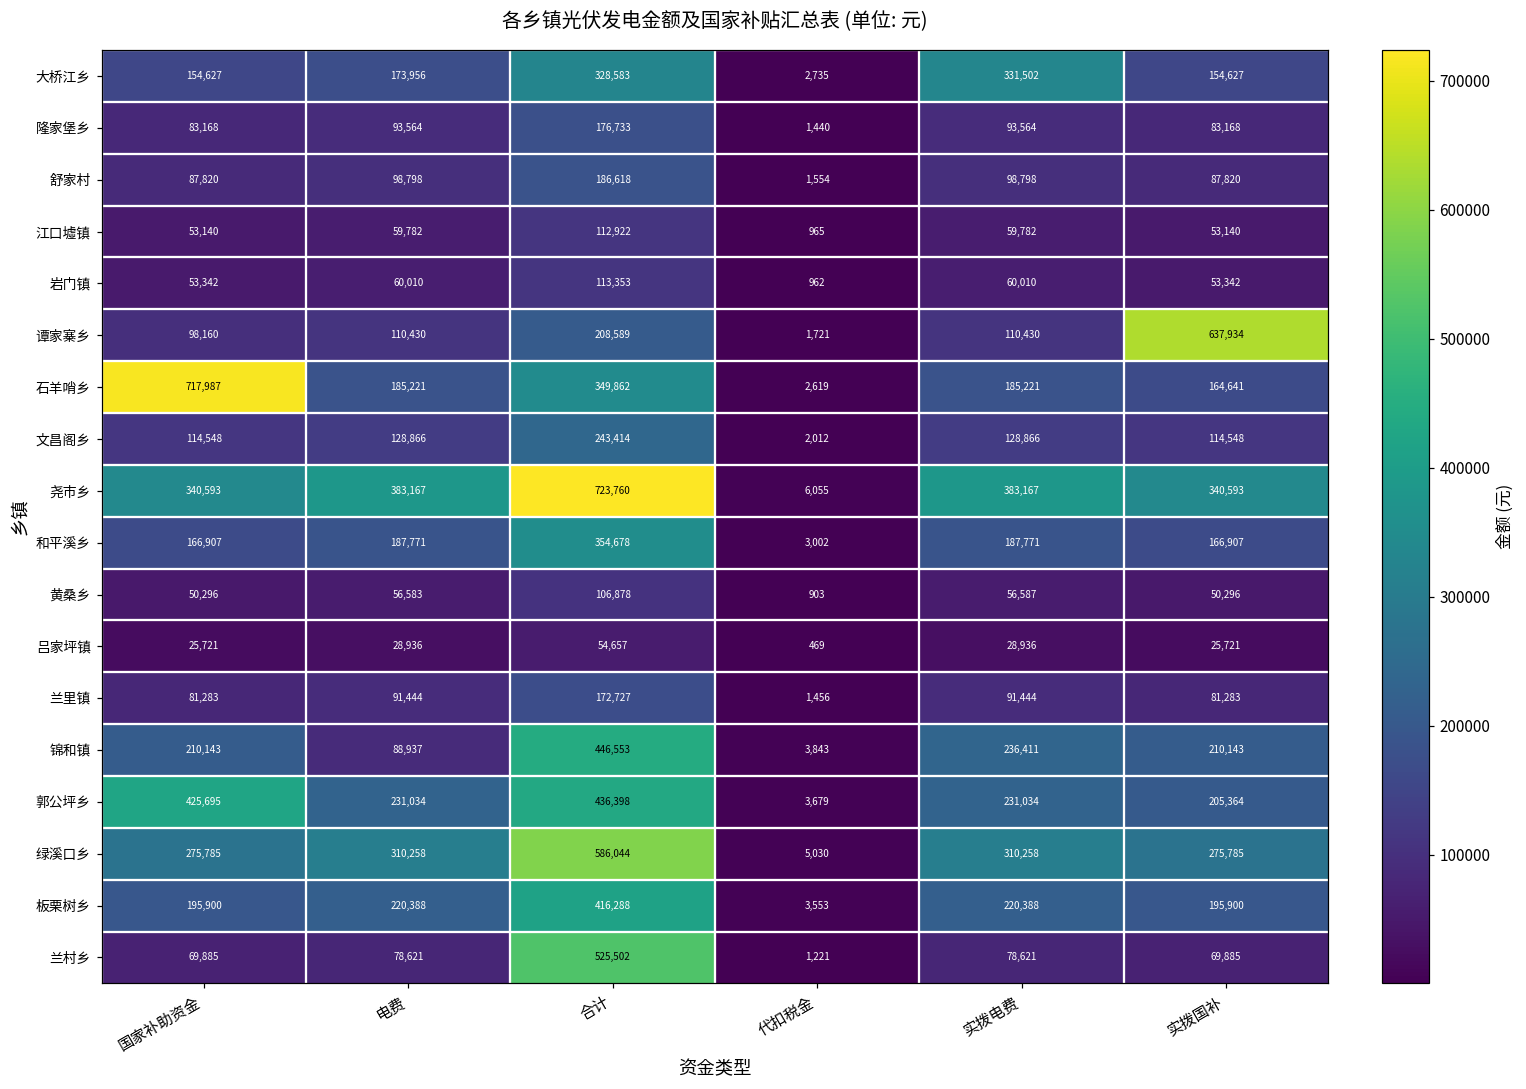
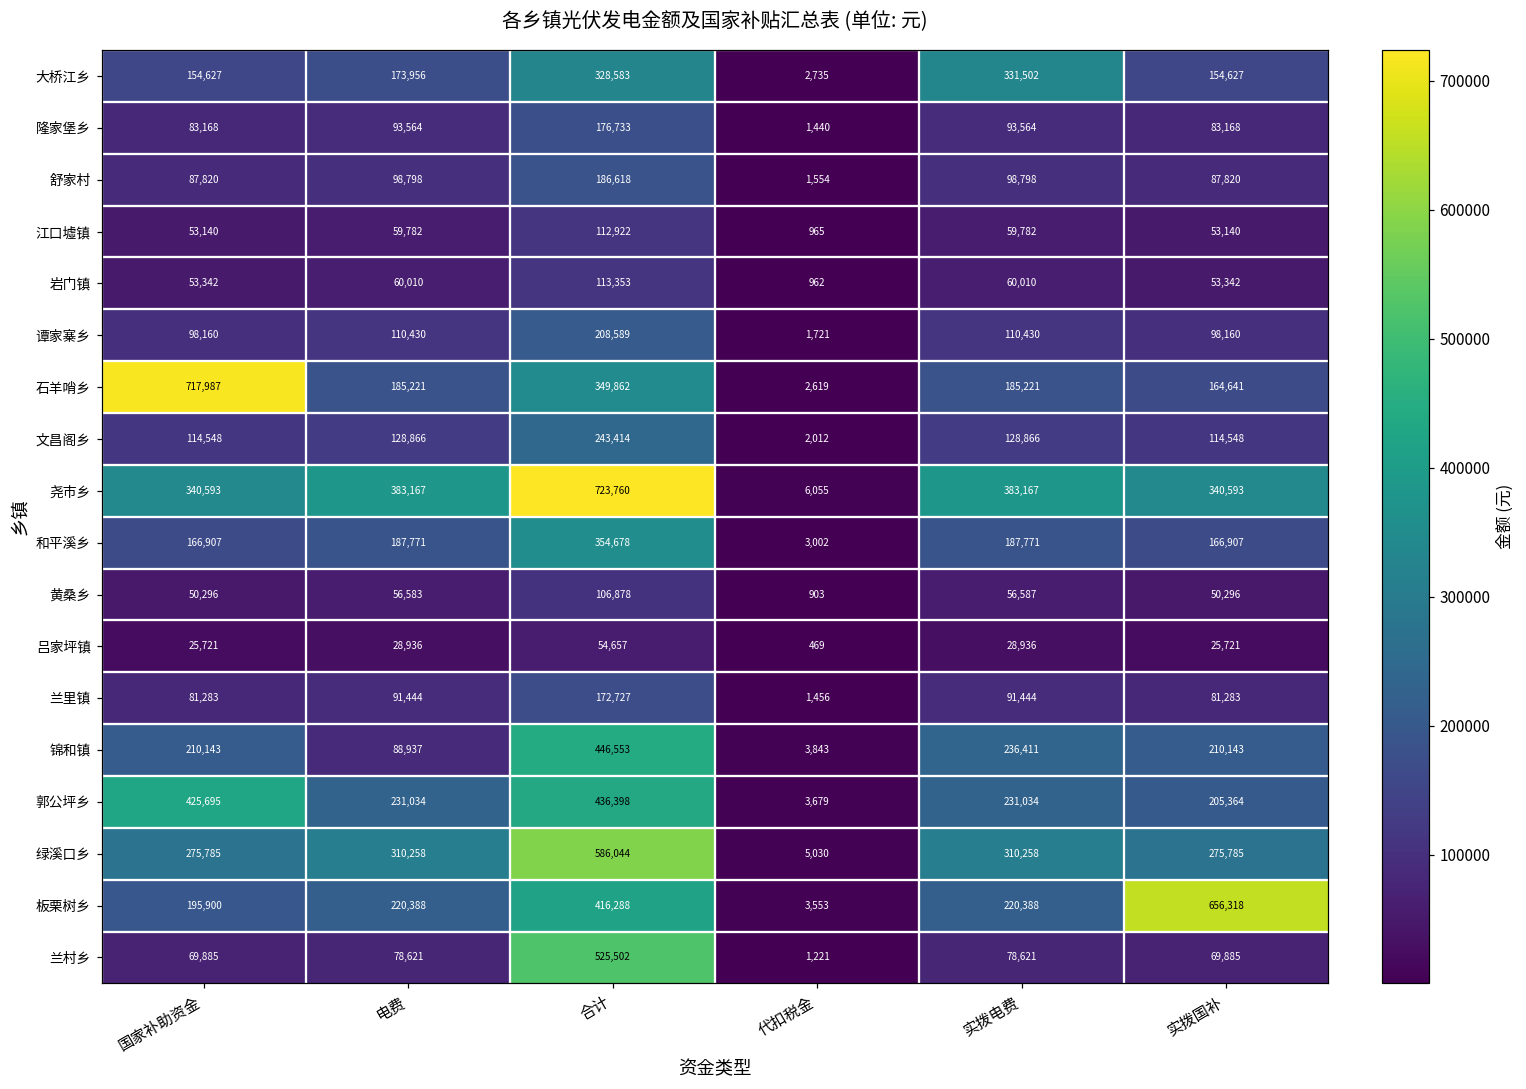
  {
    "大桥江乡": {
      "国家补助资金": "154,627",
      "电费": "173,956",
      "合计": "328,583",
      "代扣税金": "2,735",
      "实拨电费": "331,502",
      "实拨国补": "154,627"
    },
    "隆家堡乡": {
      "国家补助资金": "83,168",
      "电费": "93,564",
      "合计": "176,733",
      "代扣税金": "1,440",
      "实拨电费": "93,564",
      "实拨国补": "83,168"
    },
    "舒家村": {
      "国家补助资金": "87,820",
      "电费": "98,798",
      "合计": "186,618",
      "代扣税金": "1,554",
      "实拨电费": "98,798",
      "实拨国补": "87,820"
    },
    "江口墟镇": {
      "国家补助资金": "53,140",
      "电费": "59,782",
      "合计": "112,922",
      "代扣税金": "965",
      "实拨电费": "59,782",
      "实拨国补": "53,140"
    },
    "岩门镇": {
      "国家补助资金": "53,342",
      "电费": "60,010",
      "合计": "113,353",
      "代扣税金": "962",
      "实拨电费": "60,010",
      "实拨国补": "53,342"
    },
    "谭家寨乡": {
      "国家补助资金": "98,160",
      "电费": "110,430",
      "合计": "208,589",
      "代扣税金": "1,721",
      "实拨电费": "110,430",
-     "实拨国补": "637,934"
+     "实拨国补": "98,160"
    },
    "石羊哨乡": {
      "国家补助资金": "717,987",
      "电费": "185,221",
      "合计": "349,862",
      "代扣税金": "2,619",
      "实拨电费": "185,221",
      "实拨国补": "164,641"
    },
    "文昌阁乡": {
      "国家补助资金": "114,548",
      "电费": "128,866",
      "合计": "243,414",
      "代扣税金": "2,012",
      "实拨电费": "128,866",
      "实拨国补": "114,548"
    },
    "尧市乡": {
      "国家补助资金": "340,593",
      "电费": "383,167",
      "合计": "723,760",
      "代扣税金": "6,055",
      "实拨电费": "383,167",
      "实拨国补": "340,593"
    },
    "和平溪乡": {
      "国家补助资金": "166,907",
      "电费": "187,771",
      "合计": "354,678",
      "代扣税金": "3,002",
      "实拨电费": "187,771",
      "实拨国补": "166,907"
    },
    "黄桑乡": {
      "国家补助资金": "50,296",
      "电费": "56,583",
      "合计": "106,878",
      "代扣税金": "903",
      "实拨电费": "56,587",
      "实拨国补": "50,296"
    },
    "吕家坪镇": {
      "国家补助资金": "25,721",
      "电费": "28,936",
      "合计": "54,657",
      "代扣税金": "469",
      "实拨电费": "28,936",
      "实拨国补": "25,721"
    },
    "兰里镇": {
      "国家补助资金": "81,283",
      "电费": "91,444",
      "合计": "172,727",
      "代扣税金": "1,456",
      "实拨电费": "91,444",
      "实拨国补": "81,283"
    },
    "锦和镇": {
      "国家补助资金": "210,143",
      "电费": "88,937",
      "合计": "446,553",
      "代扣税金": "3,843",
      "实拨电费": "236,411",
      "实拨国补": "210,143"
    },
    "郭公坪乡": {
      "国家补助资金": "425,695",
      "电费": "231,034",
      "合计": "436,398",
      "代扣税金": "3,679",
      "实拨电费": "231,034",
      "实拨国补": "205,364"
    },
    "绿溪口乡": {
      "国家补助资金": "275,785",
      "电费": "310,258",
      "合计": "586,044",
      "代扣税金": "5,030",
      "实拨电费": "310,258",
      "实拨国补": "275,785"
    },
    "板栗树乡": {
      "国家补助资金": "195,900",
      "电费": "220,388",
      "合计": "416,288",
      "代扣税金": "3,553",
      "实拨电费": "220,388",
-     "实拨国补": "195,900"
+     "实拨国补": "656,318"
    },
    "兰村乡": {
      "国家补助资金": "69,885",
      "电费": "78,621",
      "合计": "525,502",
      "代扣税金": "1,221",
      "实拨电费": "78,621",
      "实拨国补": "69,885"
    }
  }
